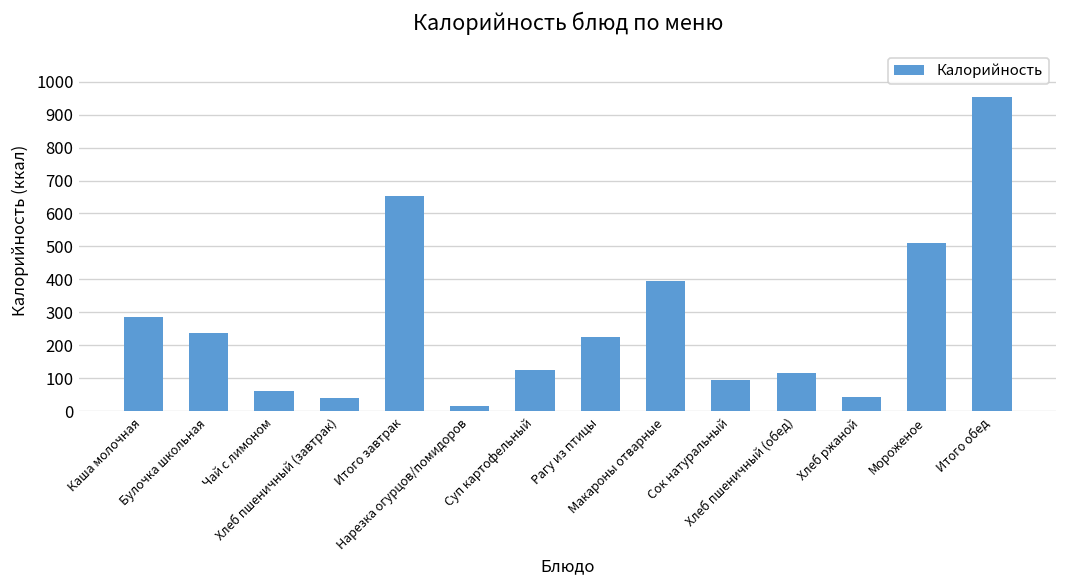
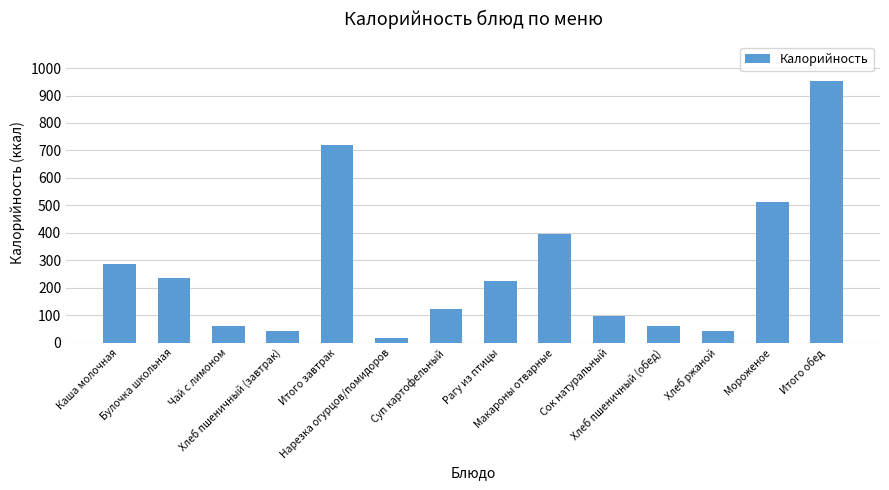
  {
    "Каша молочная": 290,
    "Булочка школьная": 240,
    "Чай с лимоном": 60,
    "Хлеб пшеничный (завтрак)": 40,
-   "Итого завтрак": 650,
+   "Итого завтрак": 720,
    "Нарезка огурцов/помидоров": 20,
    "Суп картофельный": 120,
    "Рагу из птицы": 220,
    "Макароны отварные": 390,
    "Сок натуральный": 100,
-   "Хлеб пшеничный (обед)": 120,
+   "Хлеб пшеничный (обед)": 60,
    "Хлеб ржаной": 40,
    "Мороженое": 510,
    "Итого обед": 950
  }
